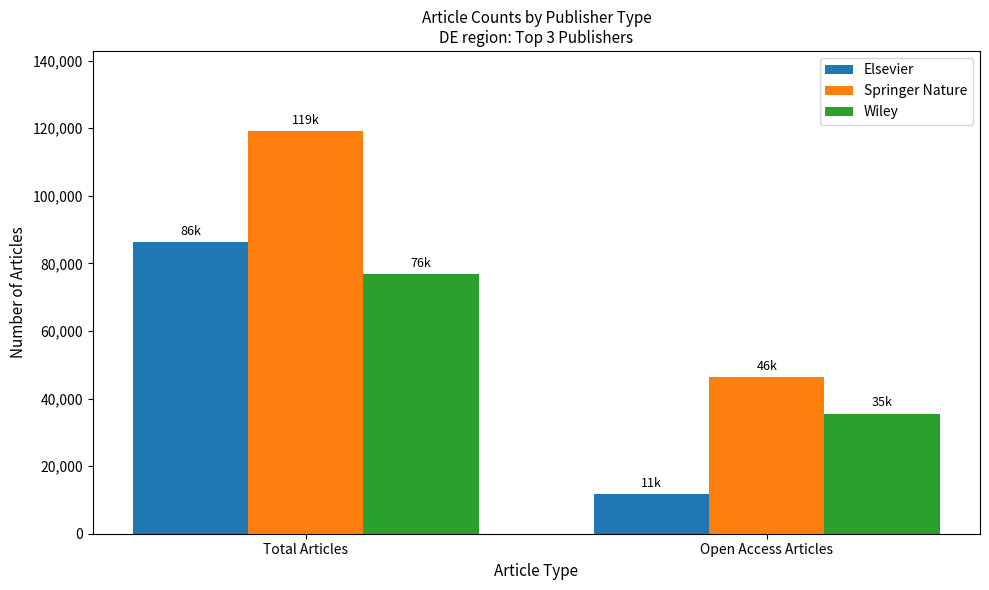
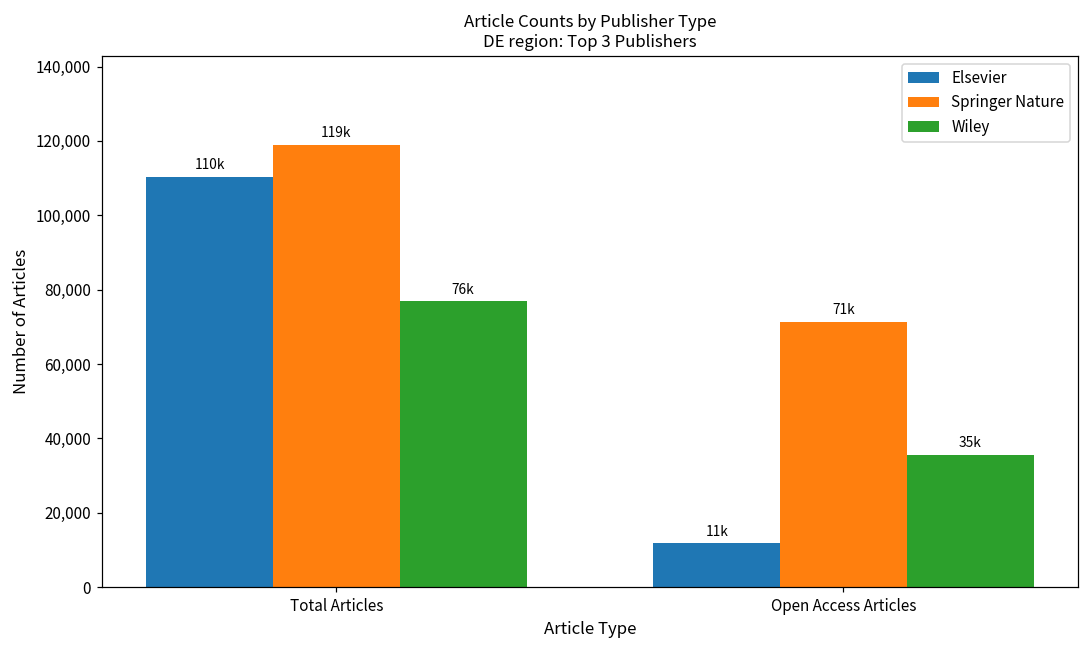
  {
    "Elsevier": {
-     "Total Articles": "86k"
+     "Total Articles": "110k"
    },
    "Springer Nature": {
      "Total Articles": "119k",
-     "Open Access Articles": "46k"
+     "Open Access Articles": "71k"
    }
  }
